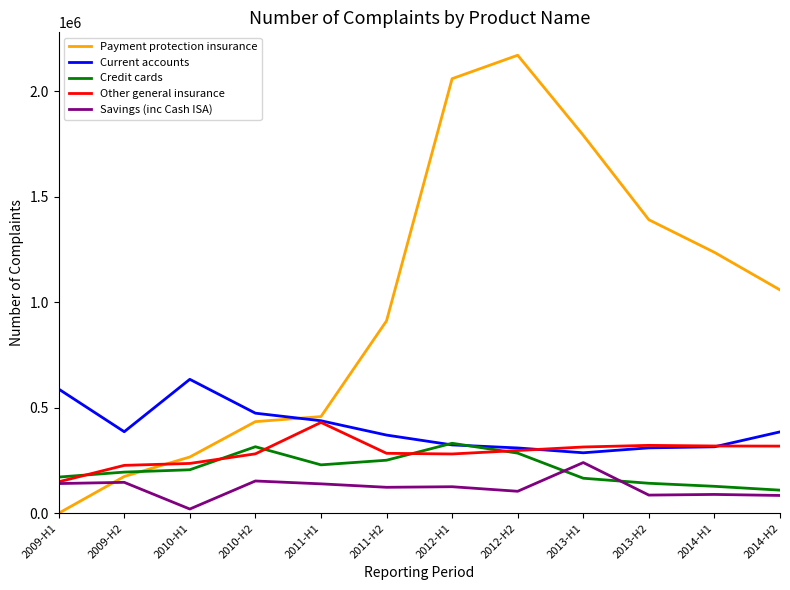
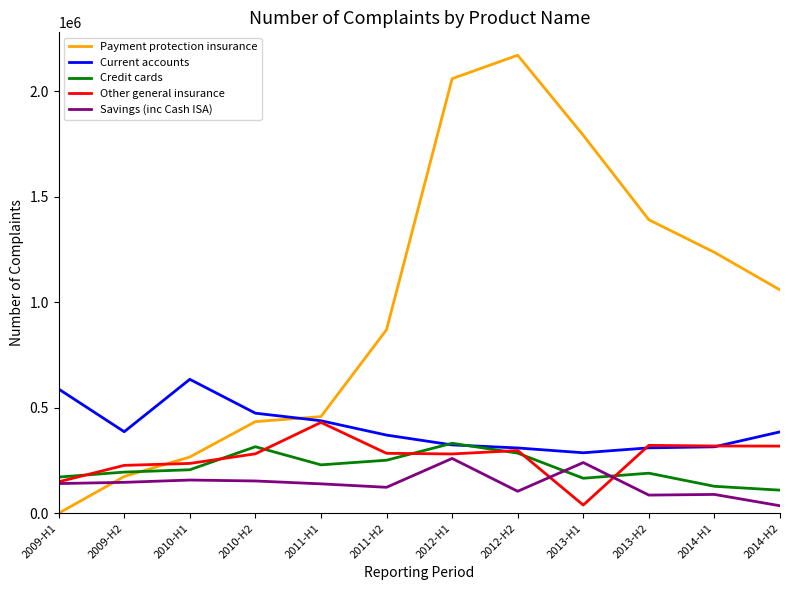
  {
    "Payment protection insurance": {
      "2009-H1": 0,
      "2009-H2": 170000,
      "2010-H1": 270000,
      "2010-H2": 430000,
      "2011-H1": 460000,
-     "2011-H2": 910000,
+     "2011-H2": 870000,
      "2012-H1": 2060000,
      "2012-H2": 2170000,
      "2013-H1": 1790000,
      "2013-H2": 1390000,
      "2014-H1": 1240000,
      "2014-H2": 1060000
    },
    "Current accounts": {
      "2009-H1": 590000,
      "2009-H2": 390000,
      "2010-H1": 630000,
      "2010-H2": 470000,
      "2011-H2": 370000,
      "2013-H1": 290000,
      "2014-H2": 390000
    },
    "Credit cards": {
      "2009-H1": 170000,
      "2009-H2": 200000,
      "2010-H1": 210000,
      "2010-H2": 320000,
      "2011-H1": 230000,
      "2011-H2": 250000,
      "2012-H2": 290000,
      "2013-H1": 170000,
-     "2013-H2": 140000,
+     "2013-H2": 190000,
      "2014-H1": 130000,
      "2014-H2": 110000
    },
    "Other general insurance": {
      "2009-H2": 230000,
      "2010-H1": 240000,
      "2010-H2": 280000,
      "2011-H2": 280000,
      "2012-H1": 280000,
-     "2013-H1": 310000,
+     "2013-H1": 40000,
      "2014-H2": 320000
    },
    "Savings (inc Cash ISA)": {
      "2009-H2": 150000,
-     "2010-H1": 20000,
+     "2010-H1": 160000,
      "2010-H2": 150000,
      "2011-H1": 140000,
      "2011-H2": 120000,
-     "2012-H1": 130000,
+     "2012-H1": 260000,
      "2012-H2": 100000,
      "2013-H1": 240000,
      "2013-H2": 90000,
      "2014-H1": 90000,
-     "2014-H2": 80000
+     "2014-H2": 40000
    }
  }
